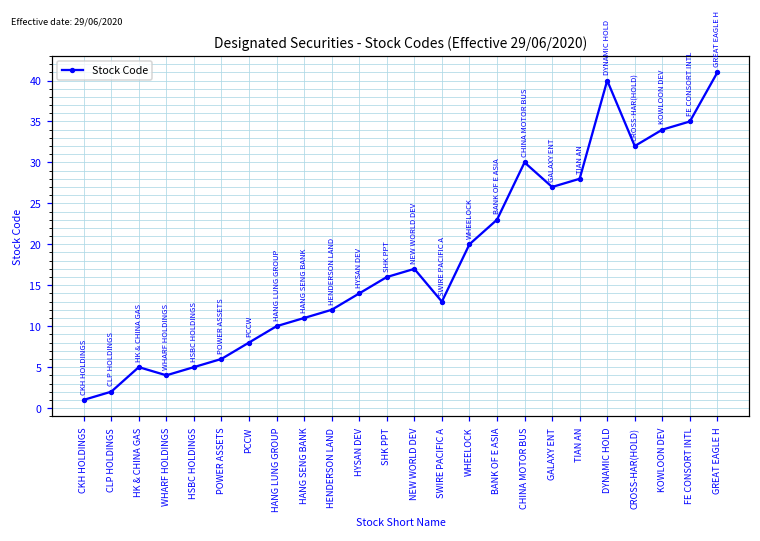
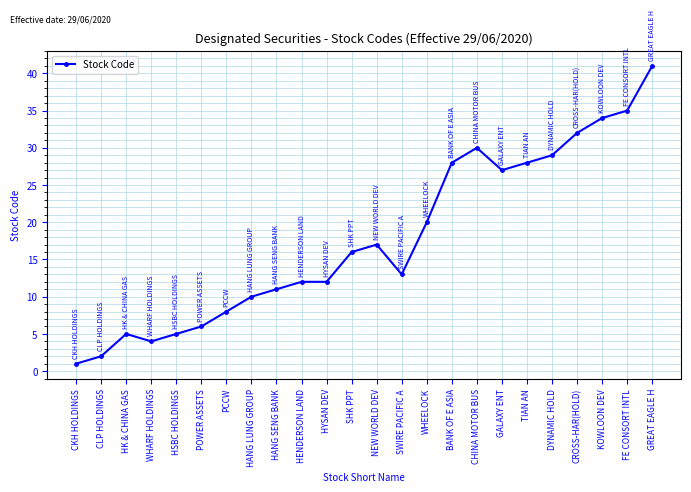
  {
    "CKH HOLDINGS": 1,
    "CLP HOLDINGS": 2,
    "HK & CHINA GAS": 5,
    "WHARF HOLDINGS": 4,
    "HSBC HOLDINGS": 5,
    "POWER ASSETS": 6,
    "PCCW": 8,
    "HANG LUNG GROUP": 10,
    "HANG SENG BANK": 11,
    "HENDERSON LAND": 12,
-   "HYSAN DEV": 14,
+   "HYSAN DEV": 12,
    "SHK PPT": 16,
    "NEW WORLD DEV": 17,
    "SWIRE PACIFIC A": 13,
    "WHEELOCK": 20,
-   "BANK OF E ASIA": 23,
+   "BANK OF E ASIA": 28,
    "CHINA MOTOR BUS": 30,
    "GALAXY ENT": 27,
    "TIAN AN": 28,
-   "DYNAMIC HOLD": 40,
+   "DYNAMIC HOLD": 29,
    "CROSS-HAR(HOLD)": 32,
    "KOWLOON DEV": 34,
    "FE CONSORT INTL": 35,
    "GREAT EAGLE H": 41
  }
